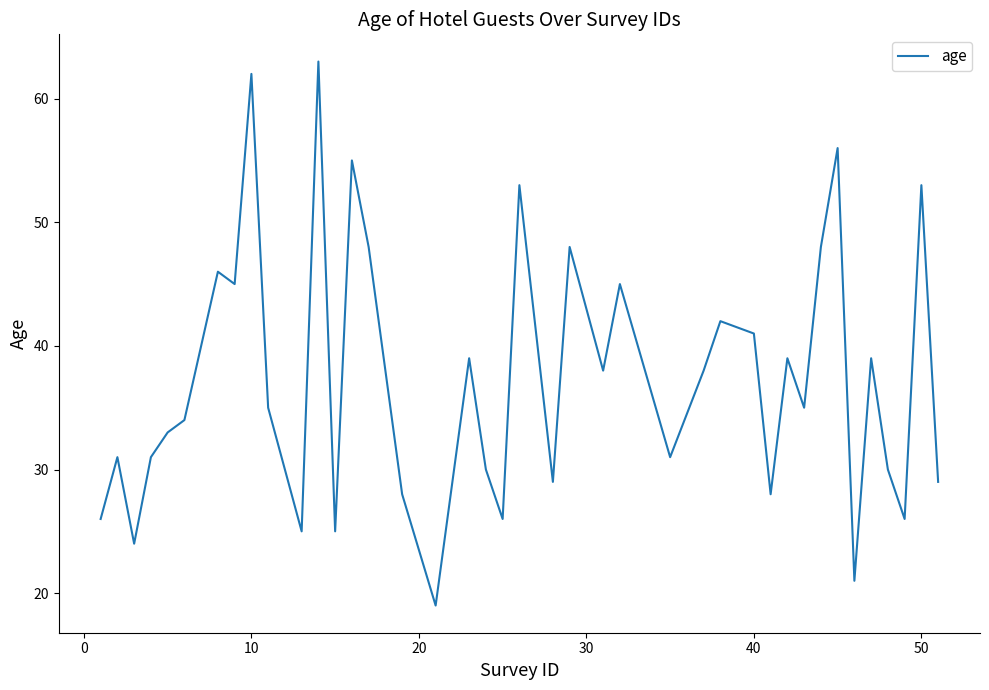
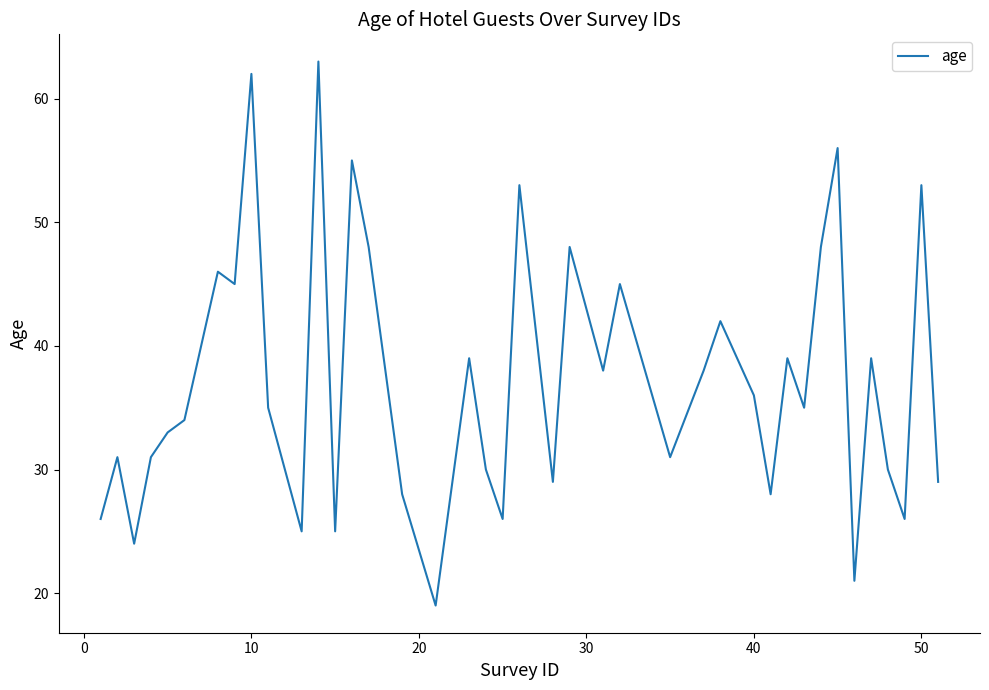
  {
    "10": 62,
-   "40": 41,
+   "40": 36,
    "50": 53
  }
